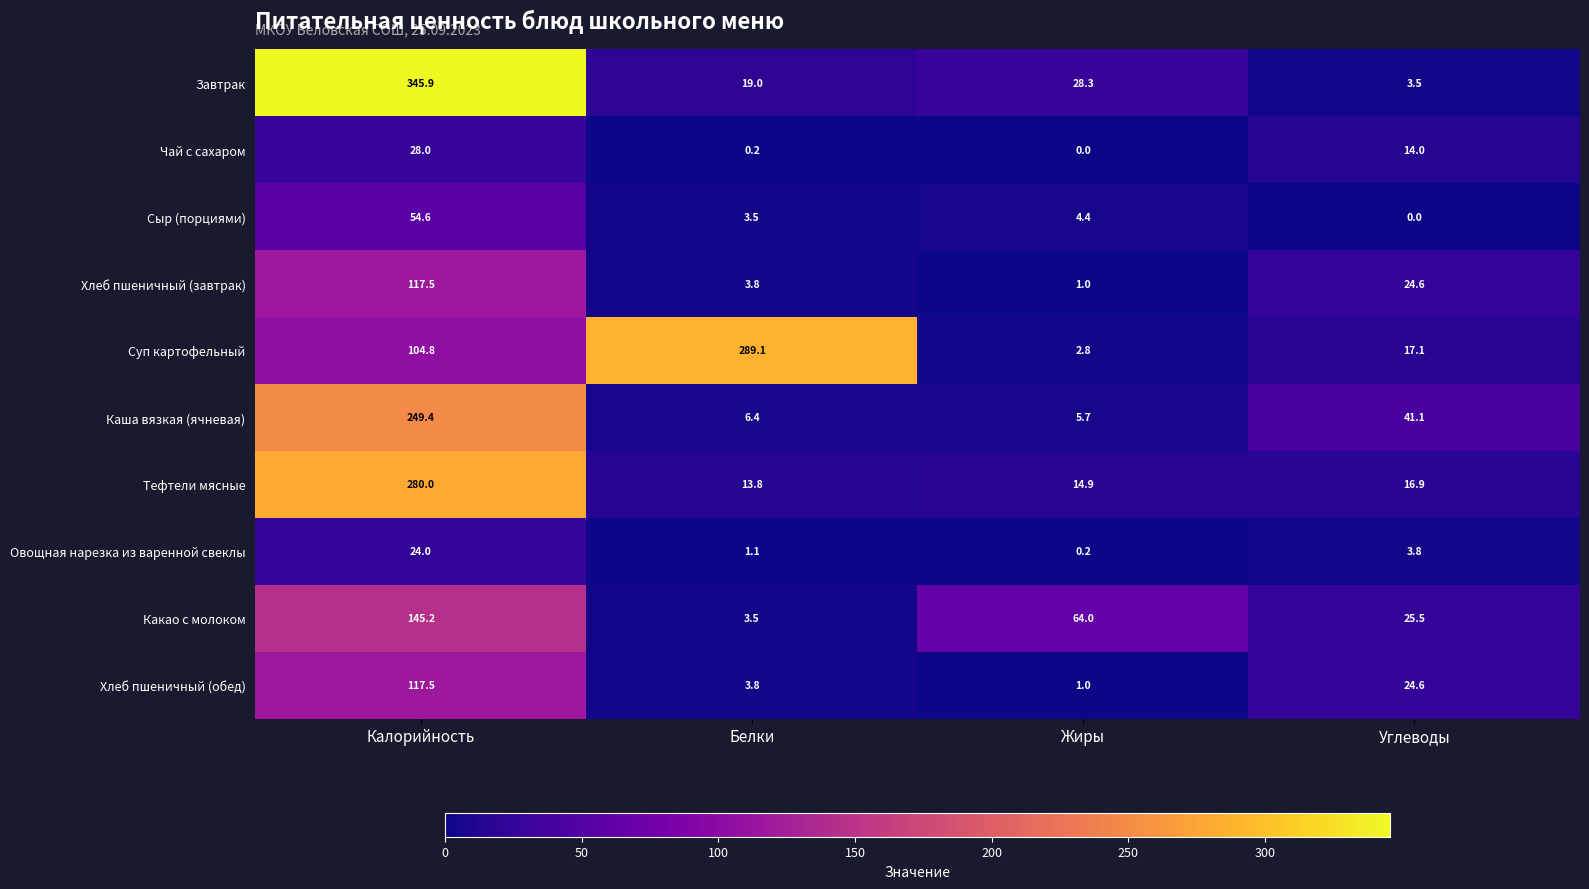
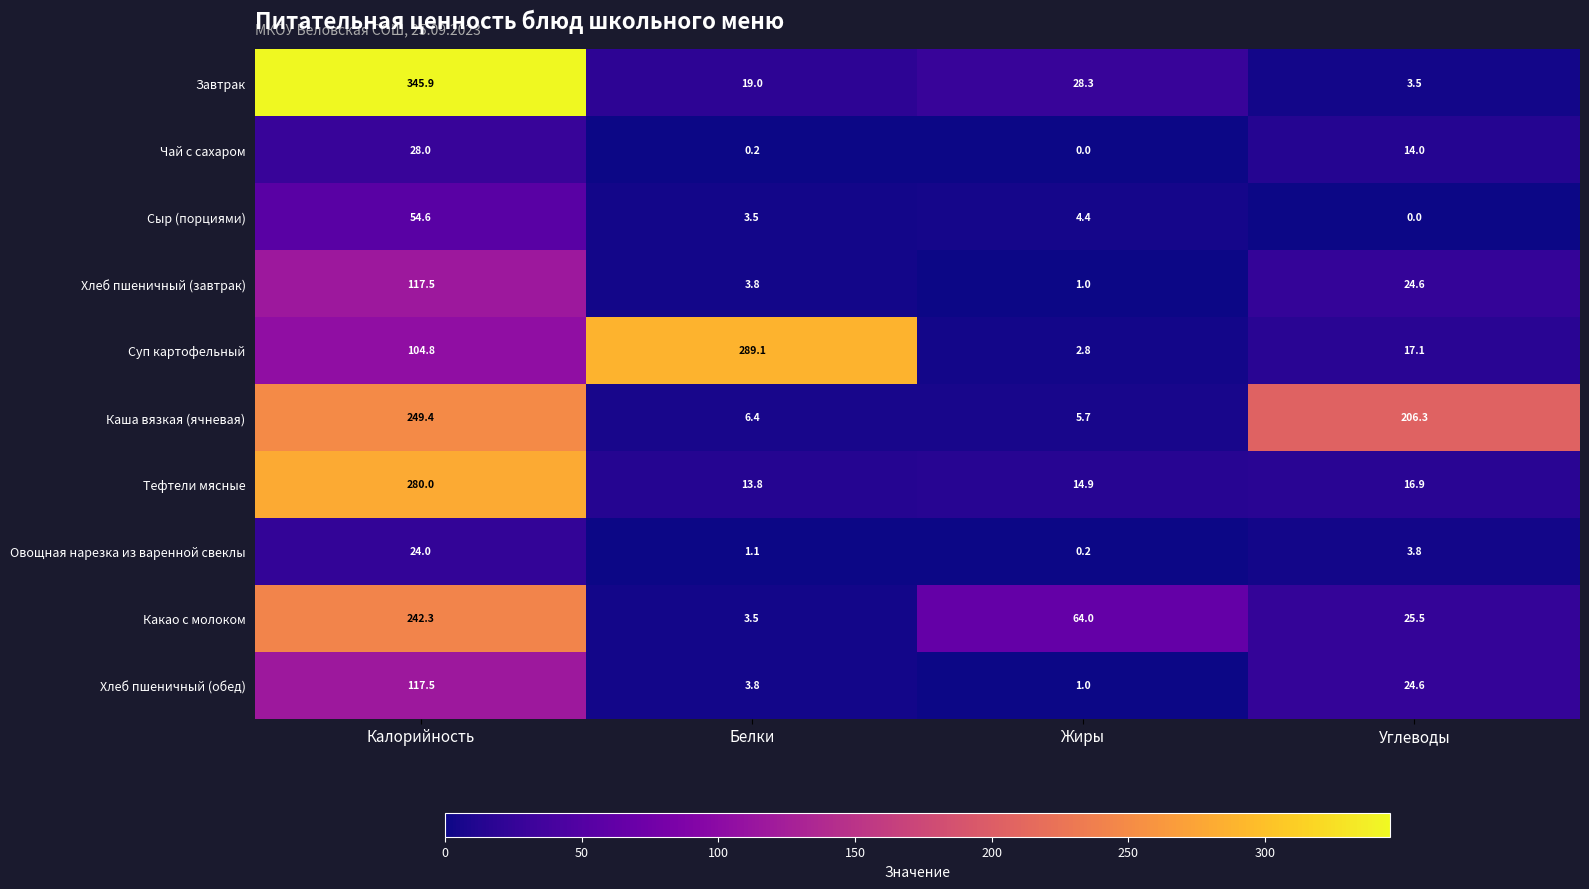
  {
    "Завтрак": {
      "Калорийность": 345.9,
      "Белки": 19.0,
      "Жиры": 28.3,
      "Углеводы": 3.5
    },
    "Чай с сахаром": {
      "Калорийность": 28.0,
      "Белки": 0.2,
      "Жиры": 0.0,
      "Углеводы": 14.0
    },
    "Сыр (порциями)": {
      "Калорийность": 54.6,
      "Белки": 3.5,
      "Жиры": 4.4,
      "Углеводы": 0.0
    },
    "Хлеб пшеничный (завтрак)": {
      "Калорийность": 117.5,
      "Белки": 3.8,
      "Жиры": 1.0,
      "Углеводы": 24.6
    },
    "Суп картофельный": {
      "Калорийность": 104.8,
      "Белки": 289.1,
      "Жиры": 2.8,
      "Углеводы": 17.1
    },
    "Каша вязкая (ячневая)": {
      "Калорийность": 249.4,
      "Белки": 6.4,
      "Жиры": 5.7,
-     "Углеводы": 41.1
+     "Углеводы": 206.3
    },
    "Тефтели мясные": {
      "Калорийность": 280.0,
      "Белки": 13.8,
      "Жиры": 14.9,
      "Углеводы": 16.9
    },
    "Овощная нарезка из варенной свеклы": {
      "Калорийность": 24.0,
      "Белки": 1.1,
      "Жиры": 0.2,
      "Углеводы": 3.8
    },
    "Какао с молоком": {
-     "Калорийность": 145.2,
+     "Калорийность": 242.3,
      "Белки": 3.5,
      "Жиры": 64.0,
      "Углеводы": 25.5
    },
    "Хлеб пшеничный (обед)": {
      "Калорийность": 117.5,
      "Белки": 3.8,
      "Жиры": 1.0,
      "Углеводы": 24.6
    }
  }
